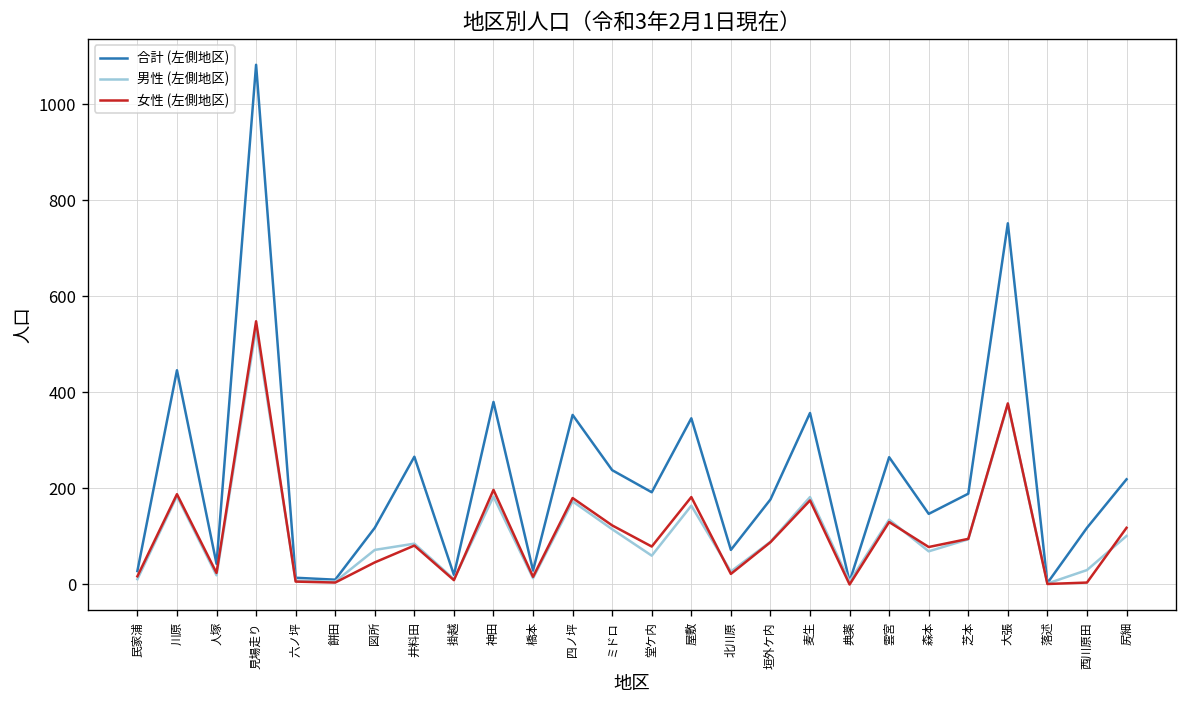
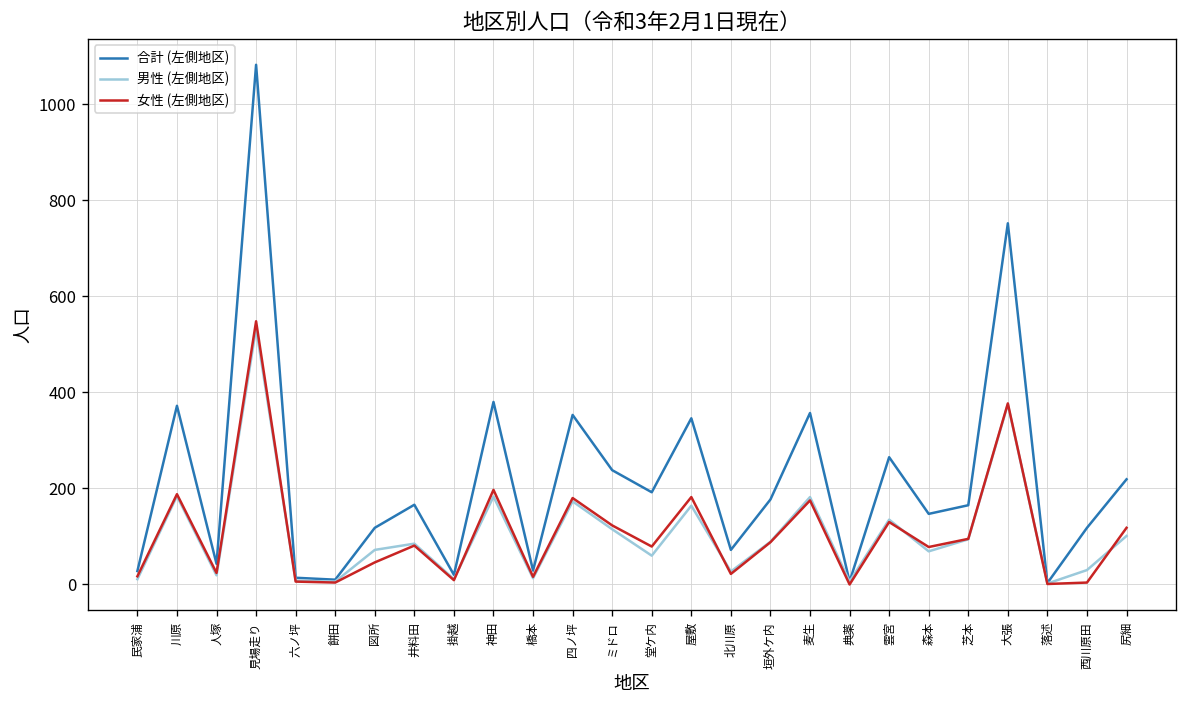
  {
    "合計 (左側地区)": {
      "民家浦": 30,
-     "川原": 450,
+     "川原": 370,
      "人塚": 40,
      "見場走り": 1080,
      "図所": 120,
-     "井料田": 270,
+     "井料田": 170,
      "掛越": 20,
      "神田": 380,
      "橋本": 30,
      "四ノ坪": 350,
      "ミドロ": 240,
      "堂ケ内": 190,
      "屋敷": 350,
      "北川原": 70,
      "垣外ケ内": 180,
      "麦生": 360,
      "雲宮": 270,
      "森本": 150,
-     "芝本": 190,
+     "芝本": 170,
      "大張": 750,
      "西川原田": 120,
      "尻細": 220
    },
    "男性 (左側地区)": {
      "見場走り": 530,
      "図所": 70,
      "神田": 180,
      "四ノ坪": 170,
      "ミドロ": 120,
      "堂ケ内": 60,
      "屋敷": 160,
      "麦生": 180,
      "森本": 70,
      "西川原田": 30,
      "尻細": 100
    },
    "女性 (左側地区)": {
      "見場走り": 550,
      "図所": 50,
      "神田": 200,
      "四ノ坪": 180,
      "ミドロ": 120,
      "堂ケ内": 80,
      "屋敷": 180,
      "麦生": 180,
      "森本": 80,
      "西川原田": 0,
      "尻細": 120
    }
  }
